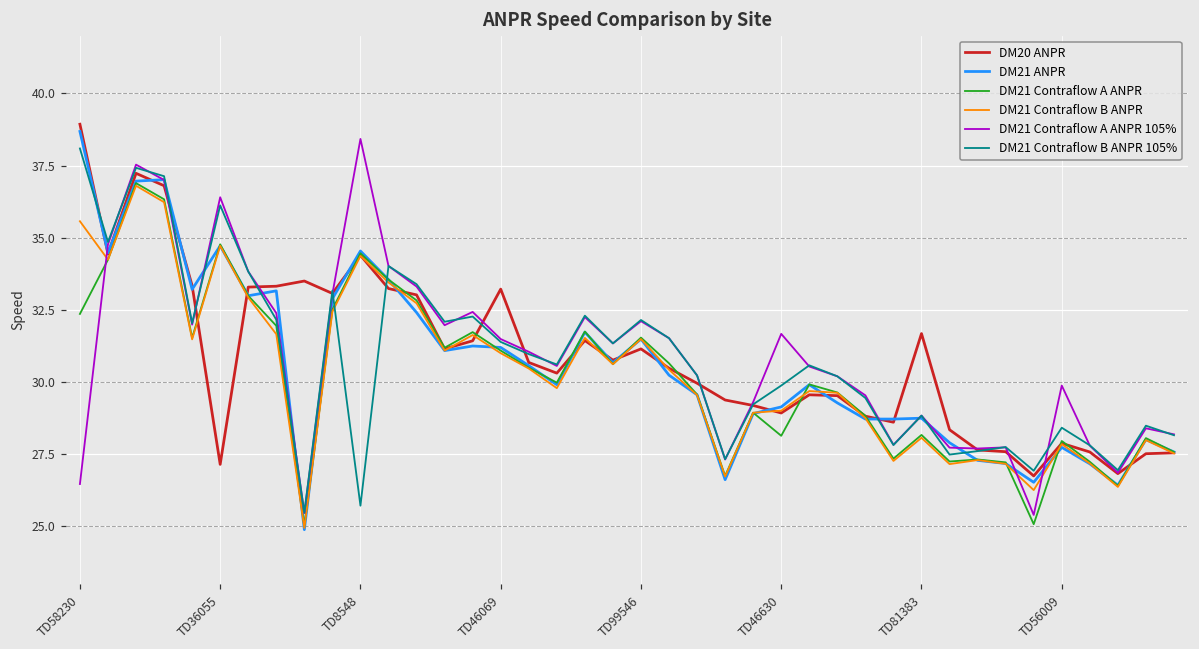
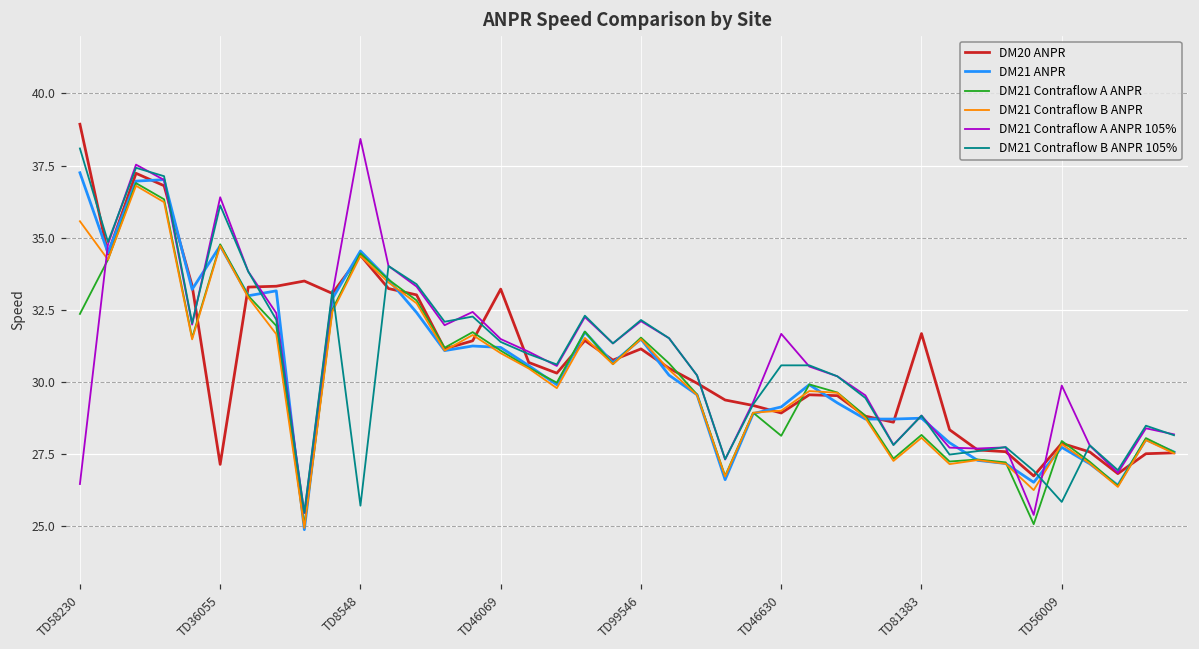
  {
    "DM20 ANPR": {
      "TD58230": 38.9,
      "TD36055": 27.2,
      "TD46069": 33.2,
      "TD99546": 31.2,
      "TD81383": 31.7
    },
    "DM21 ANPR": {
-     "TD58230": 38.7,
+     "TD58230": 37.3,
      "TD46069": 31.2,
      "TD46630": 29.1,
      "TD56009": 27.7
    },
    "DM21 Contraflow A ANPR": {
      "TD58230": 32.4,
      "TD46630": 28.1,
      "TD81383": 28.2
    },
    "DM21 Contraflow B ANPR": {
      "TD58230": 35.6,
      "TD81383": 28.1
    },
    "DM21 Contraflow A ANPR 105%": {
      "TD58230": 26.5,
      "TD36055": 36.4,
      "TD8548": 38.4,
      "TD46069": 31.5,
      "TD46630": 31.7,
      "TD56009": 29.9
    },
    "DM21 Contraflow B ANPR 105%": {
      "TD58230": 38.1,
      "TD36055": 36.1,
      "TD8548": 25.7,
      "TD46069": 31.4,
-     "TD46630": 29.9,
-     "TD56009": 28.4
+     "TD46630": 30.6,
+     "TD56009": 25.9
    }
  }
